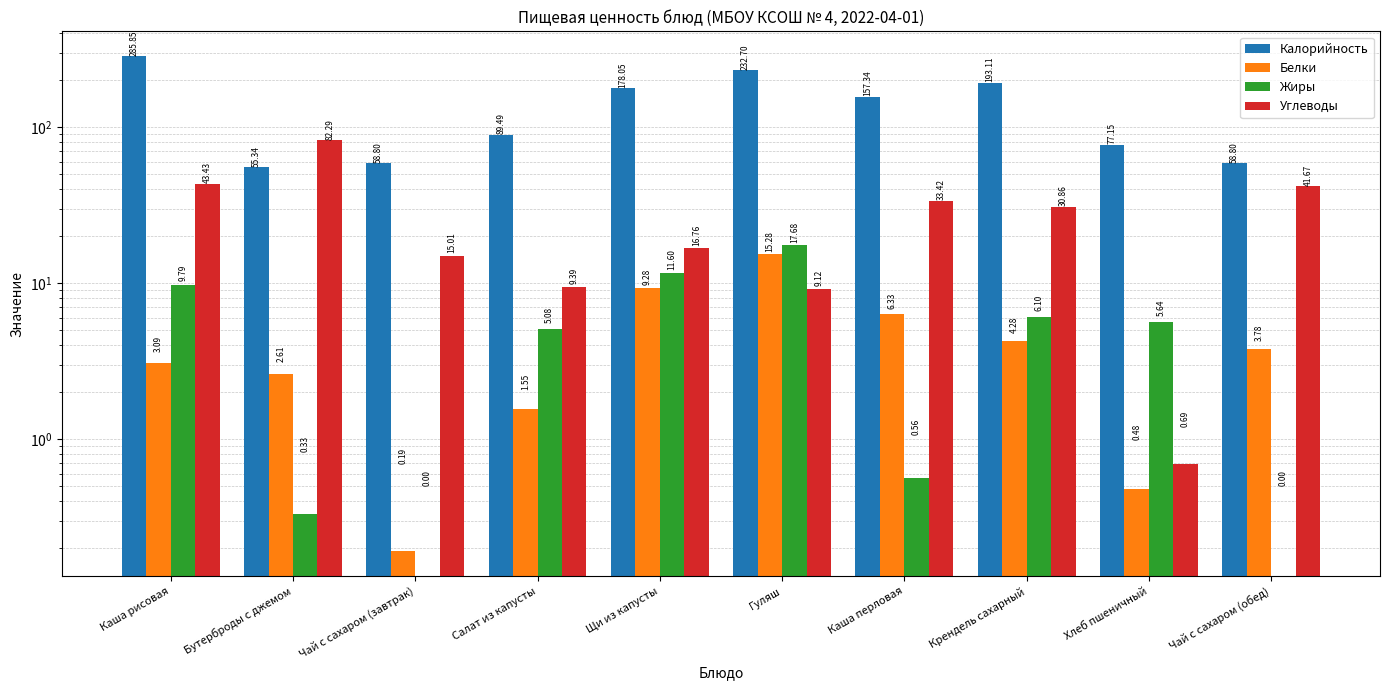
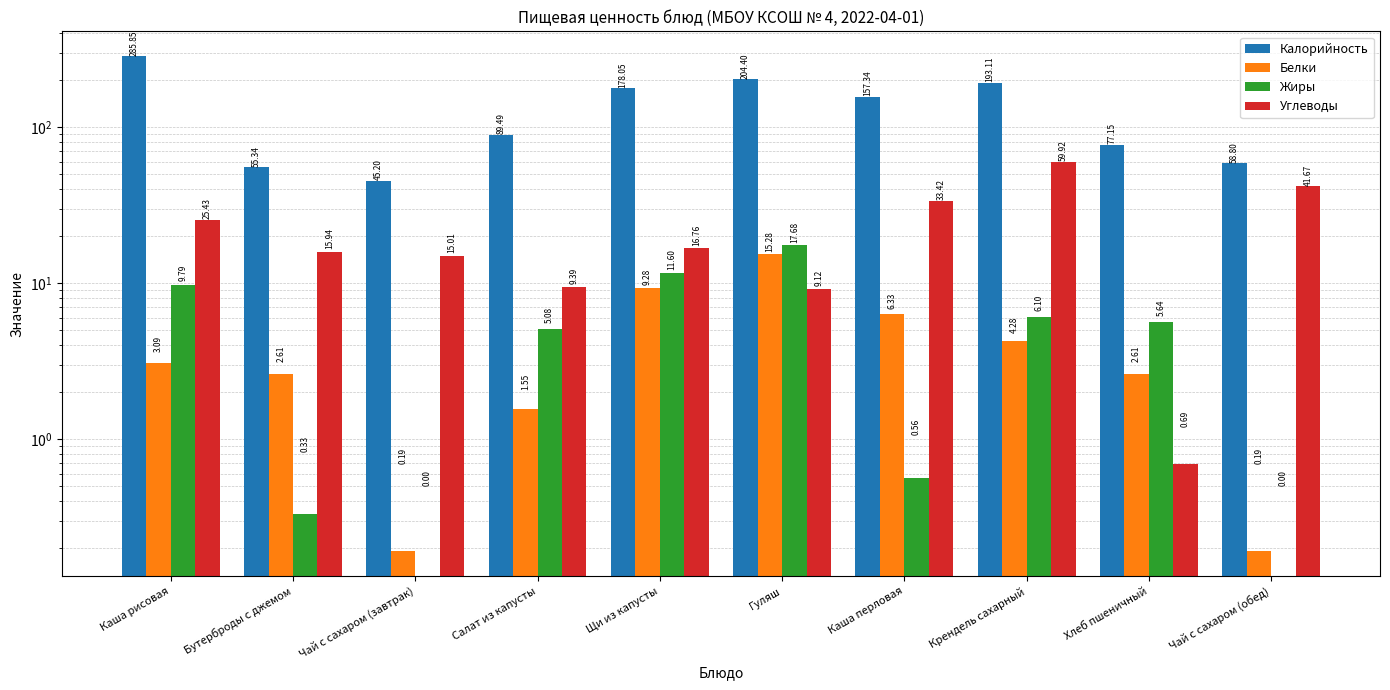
  {
    "Калорийность": {
      "Каша рисовая": 285.85,
      "Бутерброды с джемом": 55.34,
-     "Чай с сахаром (завтрак)": 58.80,
+     "Чай с сахаром (завтрак)": 45.20,
      "Салат из капусты": 89.49,
      "Щи из капусты": 178.05,
-     "Гуляш": 232.70,
+     "Гуляш": 204.40,
      "Каша перловая": 157.34,
      "Крендель сахарный": 193.11,
      "Хлеб пшеничный": 77.15,
      "Чай с сахаром (обед)": 58.80
    },
    "Белки": {
      "Каша рисовая": 3.09,
      "Бутерброды с джемом": 2.61,
      "Салат из капусты": 1.55,
      "Щи из капусты": 9.28,
      "Гуляш": 15.28,
      "Каша перловая": 6.33,
      "Крендель сахарный": 4.28,
-     "Хлеб пшеничный": 0.48,
-     "Чай с сахаром (обед)": 3.78
+     "Хлеб пшеничный": 2.61,
+     "Чай с сахаром (обед)": 0.19
    },
    "Жиры": {
      "Каша рисовая": 9.79,
      "Салат из капусты": 5.08,
      "Щи из капусты": 11.60,
      "Гуляш": 17.68,
      "Крендель сахарный": 6.10,
      "Хлеб пшеничный": 5.64
    },
    "Углеводы": {
-     "Каша рисовая": 43.43,
-     "Бутерброды с джемом": 82.29,
+     "Каша рисовая": 25.43,
+     "Бутерброды с джемом": 15.94,
      "Чай с сахаром (завтрак)": 15.01,
      "Салат из капусты": 9.39,
      "Щи из капусты": 16.76,
      "Гуляш": 9.12,
      "Каша перловая": 33.42,
-     "Крендель сахарный": 30.86,
+     "Крендель сахарный": 59.92,
      "Чай с сахаром (обед)": 41.67
    }
  }
